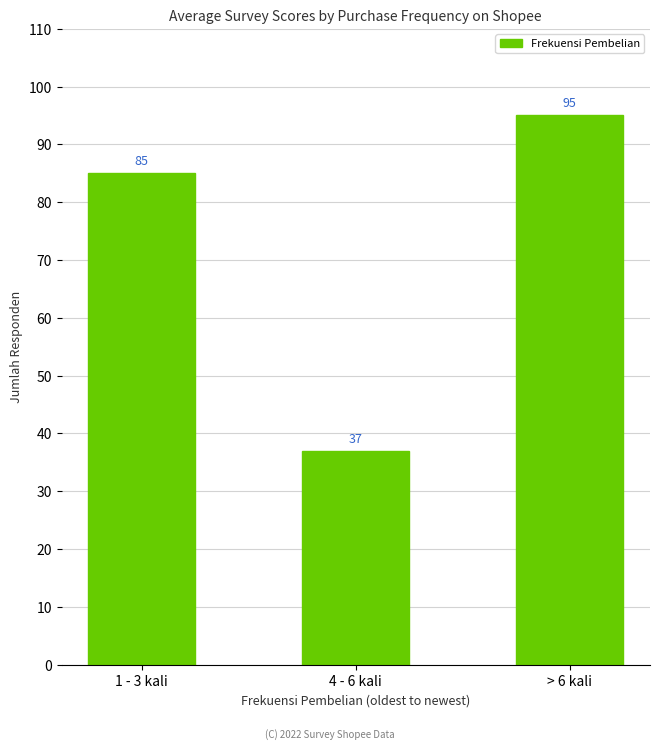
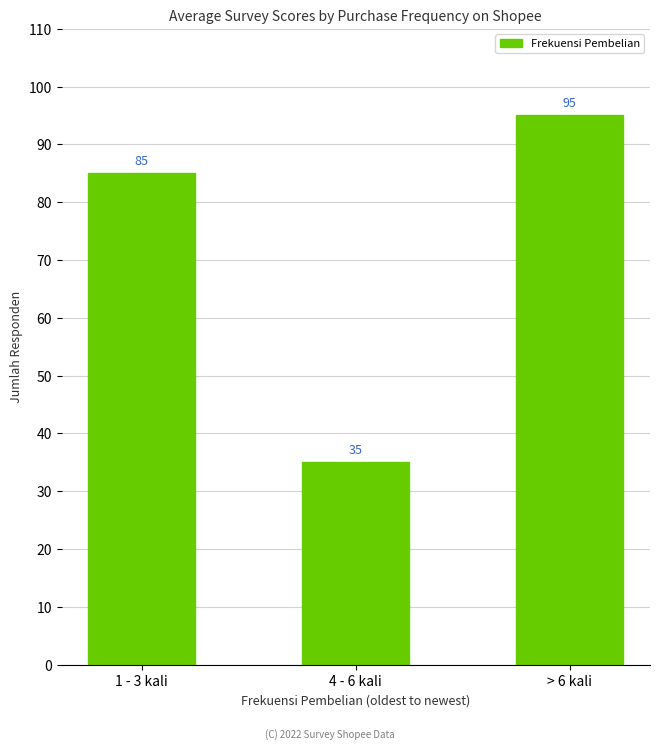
  {
    "1 - 3 kali": 85,
-   "4 - 6 kali": 37,
+   "4 - 6 kali": 35,
    "> 6 kali": 95
  }
